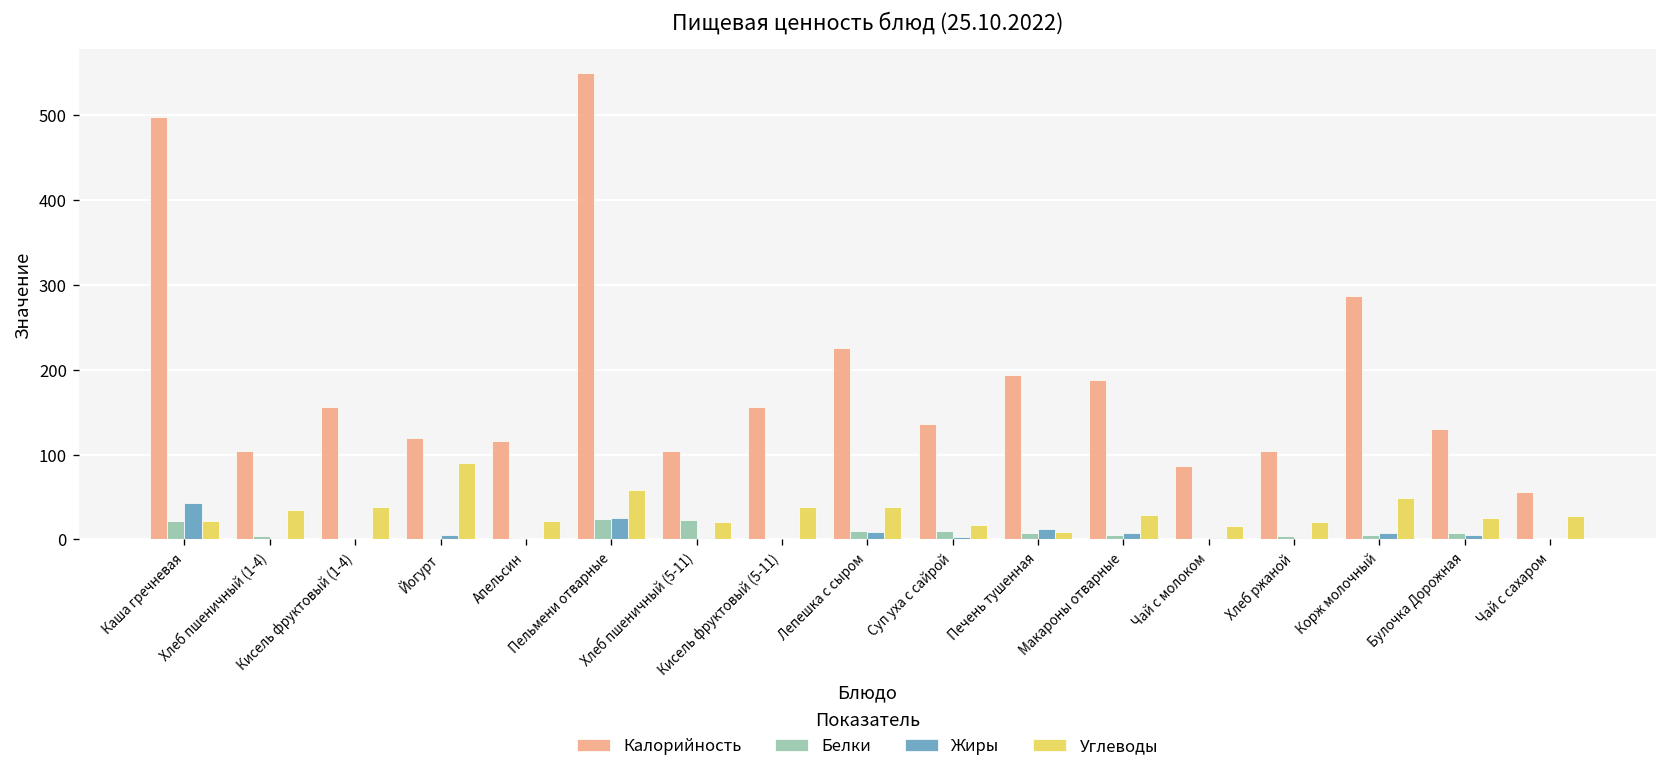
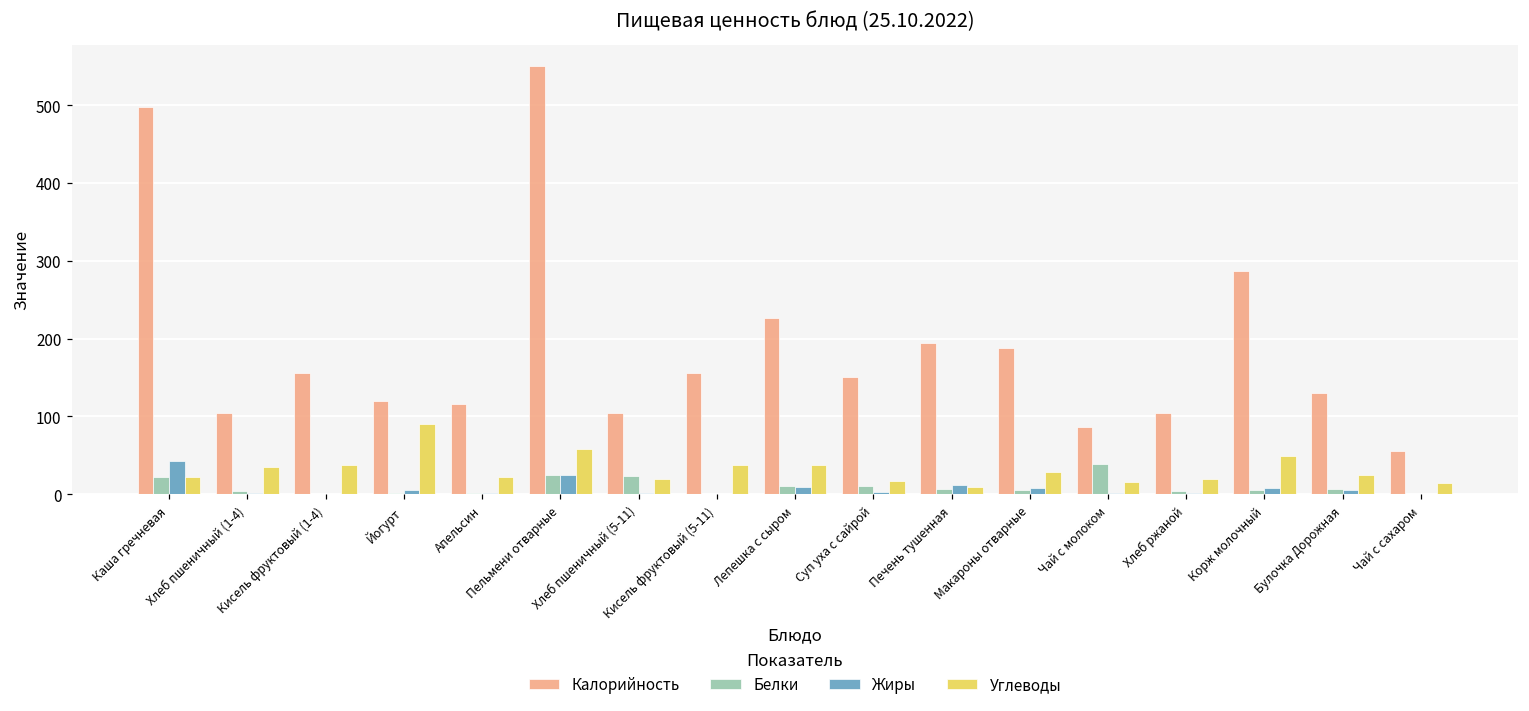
  {
    "Калорийность": {
      "Каша гречневая": 500,
      "Хлеб пшеничный (1-4)": 100,
      "Кисель фруктовый (1-4)": 160,
      "Йогурт": 120,
      "Апельсин": 120,
      "Пельмени отварные": 550,
      "Хлеб пшеничный (5-11)": 100,
      "Кисель фруктовый (5-11)": 160,
      "Лепешка с сыром": 230,
-     "Суп уха с сайрой": 140,
+     "Суп уха с сайрой": 150,
      "Печень тушенная": 190,
      "Макароны отварные": 190,
      "Чай с молоком": 90,
      "Хлеб ржаной": 100,
      "Корж молочный": 290,
      "Булочка Дорожная": 130,
      "Чай с сахаром": 60
    },
    "Белки": {
      "Каша гречневая": 20,
      "Хлеб пшеничный (1-4)": 0,
      "Кисель фруктовый (1-4)": 0,
      "Пельмени отварные": 20,
      "Хлеб пшеничный (5-11)": 20,
      "Кисель фруктовый (5-11)": 0,
      "Лепешка с сыром": 10,
      "Суп уха с сайрой": 10,
      "Печень тушенная": 10,
      "Макароны отварные": 10,
-     "Чай с молоком": 0,
+     "Чай с молоком": 40,
      "Хлеб ржаной": 0,
      "Корж молочный": 10,
      "Булочка Дорожная": 10,
      "Чай с сахаром": 0
    },
    "Жиры": {
      "Каша гречневая": 40,
      "Кисель фруктовый (1-4)": 0,
      "Йогурт": 10,
      "Пельмени отварные": 30,
      "Кисель фруктовый (5-11)": 0,
      "Лепешка с сыром": 10,
      "Печень тушенная": 10,
      "Макароны отварные": 10,
      "Корж молочный": 10,
      "Булочка Дорожная": 10,
      "Чай с сахаром": 0
    },
    "Углеводы": {
      "Каша гречневая": 20,
      "Хлеб пшеничный (1-4)": 40,
      "Кисель фруктовый (1-4)": 40,
      "Йогурт": 90,
      "Апельсин": 20,
      "Пельмени отварные": 60,
      "Хлеб пшеничный (5-11)": 20,
      "Кисель фруктовый (5-11)": 40,
      "Лепешка с сыром": 40,
      "Суп уха с сайрой": 20,
      "Печень тушенная": 10,
      "Макароны отварные": 30,
      "Чай с молоком": 20,
      "Хлеб ржаной": 20,
      "Корж молочный": 50,
      "Булочка Дорожная": 30,
-     "Чай с сахаром": 30
+     "Чай с сахаром": 10
    }
  }
